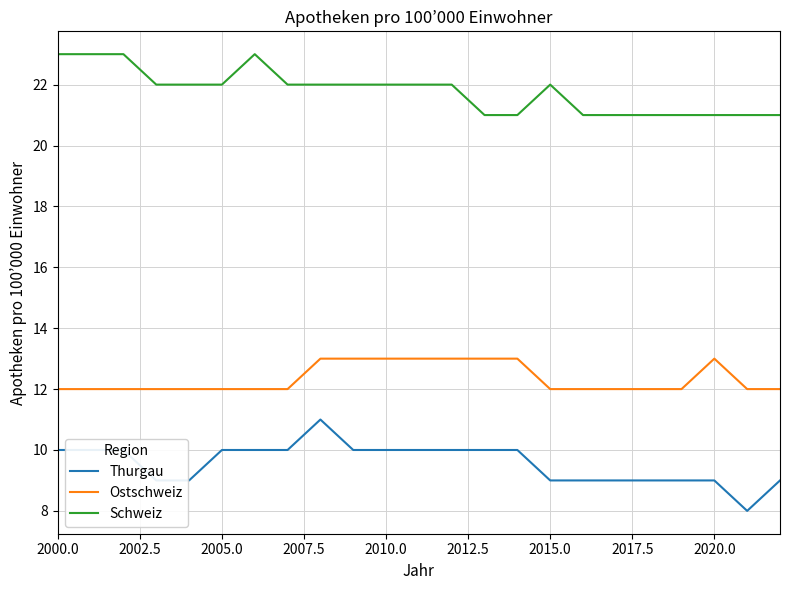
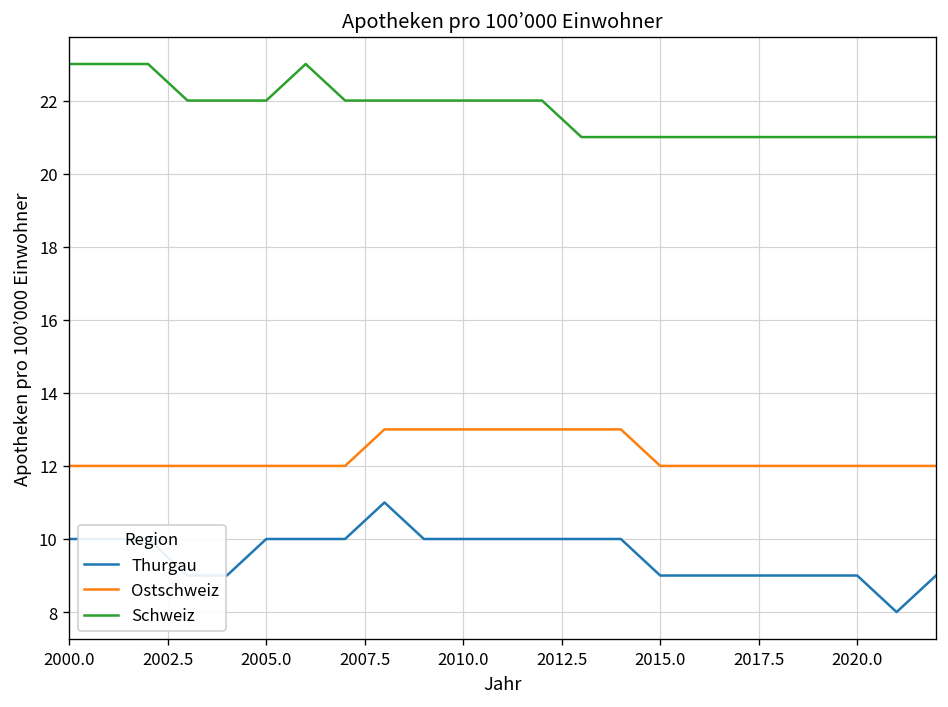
  {
    "Thurgau": {
      "2000.0": 10,
      "2005.0": 10,
      "2010.0": 10,
      "2015.0": 9,
      "2020.0": 9
    },
    "Ostschweiz": {
      "2000.0": 12,
      "2005.0": 12,
      "2010.0": 13,
      "2015.0": 12,
-     "2020.0": 13
+     "2020.0": 12
    },
    "Schweiz": {
      "2000.0": 23,
      "2005.0": 22,
      "2010.0": 22,
-     "2015.0": 22,
+     "2015.0": 21,
      "2020.0": 21
    }
  }
